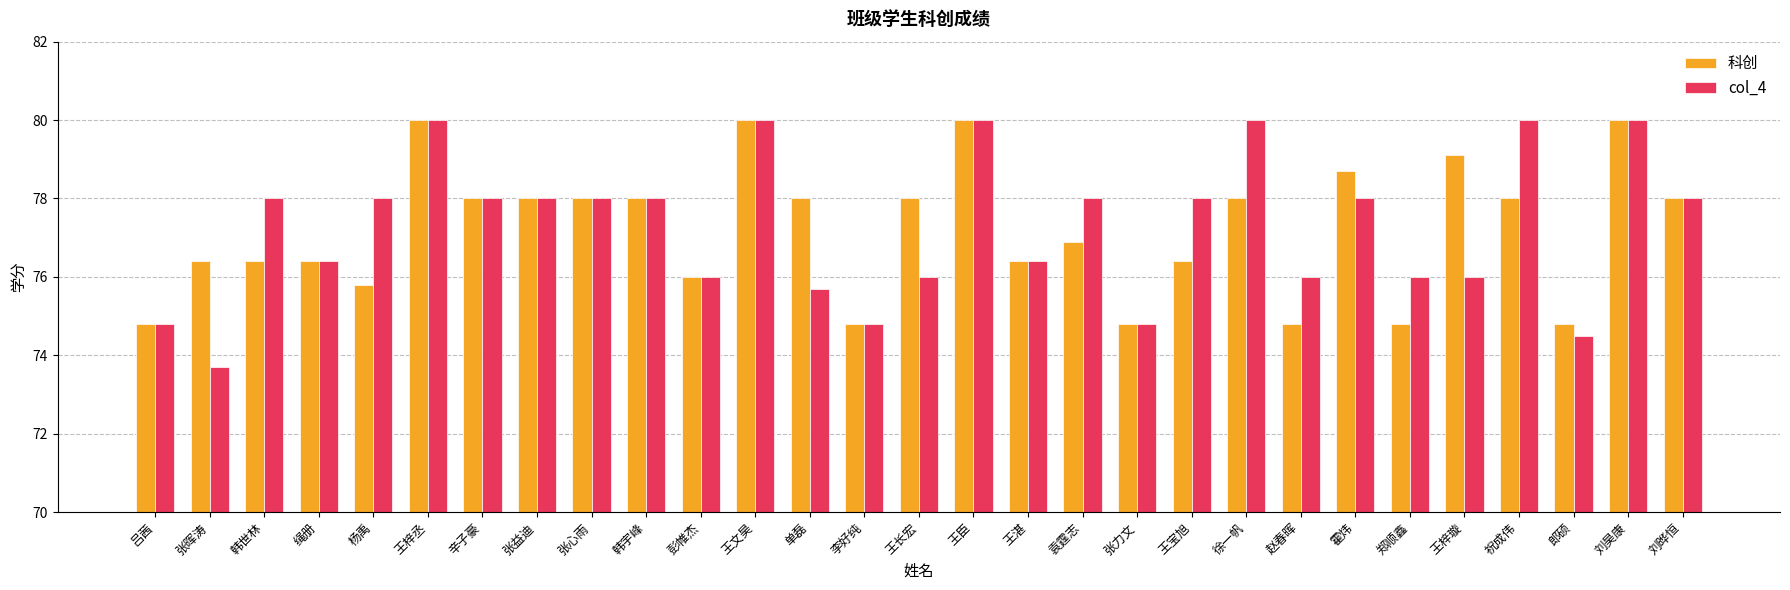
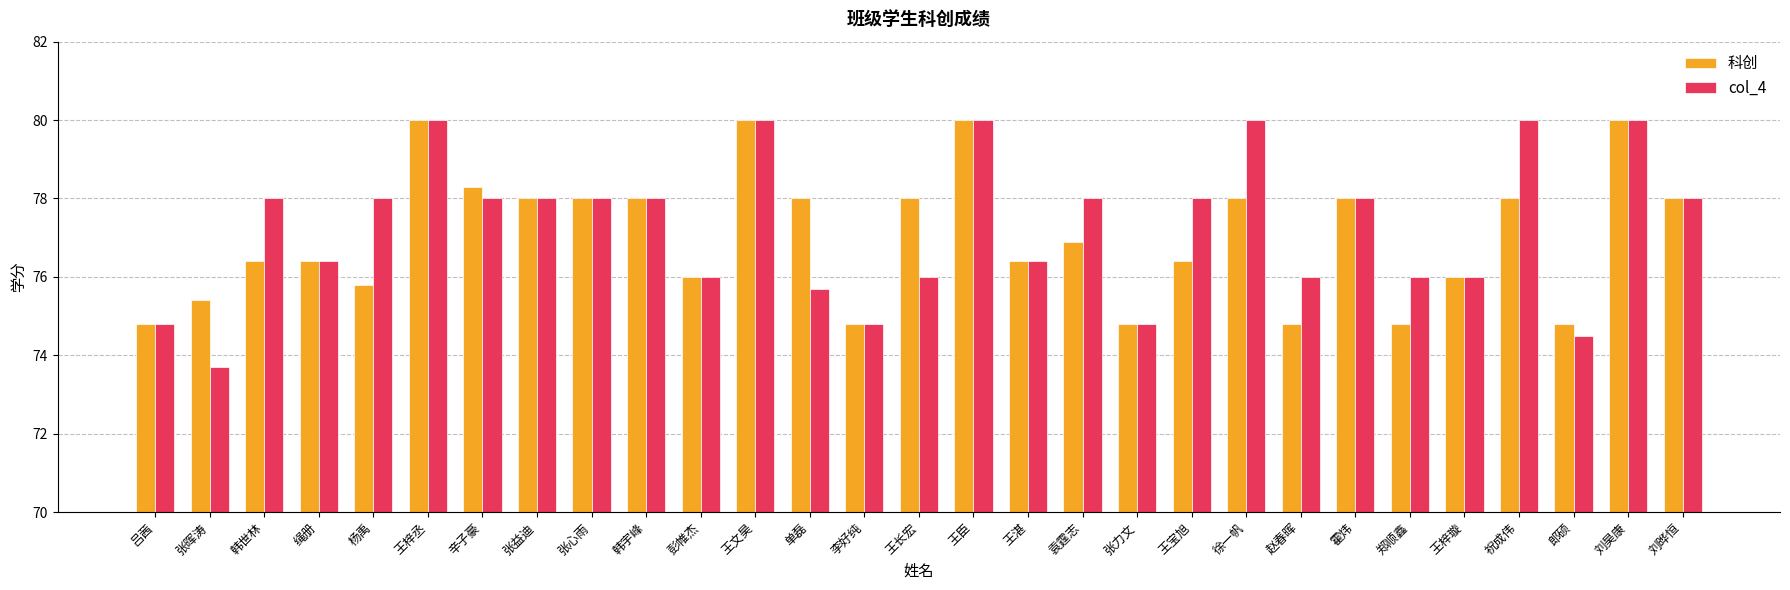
  {
    "科创": {
      "吕茜": 74.8,
-     "张晖涛": 76.4,
+     "张晖涛": 75.4,
      "韩世林": 76.4,
      "绳册": 76.4,
      "杨禹": 75.8,
      "王梓丞": 80.0,
-     "辛子豪": 78.0,
+     "辛子豪": 78.3,
      "张益迪": 78.0,
      "张心雨": 78.0,
      "韩宇峰": 78.0,
      "彭帷杰": 76.0,
      "王文昊": 80.0,
      "单磊": 78.0,
      "李好纯": 74.8,
      "王长宏": 78.0,
      "王臣": 80.0,
      "王湛": 76.4,
      "袁霆志": 76.9,
      "张力文": 74.8,
      "王宝旭": 76.4,
      "徐一帆": 78.0,
      "赵春晖": 74.8,
-     "霍炜": 78.7,
+     "霍炜": 78.0,
      "郑顺鑫": 74.8,
-     "王梓璇": 79.1,
+     "王梓璇": 76.0,
      "祝成伟": 78.0,
      "郎硕": 74.8,
      "刘昊康": 80.0,
      "刘晔恒": 78.0
    },
    "col_4": {
      "吕茜": 74.8,
      "张晖涛": 73.7,
      "韩世林": 78.0,
      "绳册": 76.4,
      "杨禹": 78.0,
      "王梓丞": 80.0,
      "辛子豪": 78.0,
      "张益迪": 78.0,
      "张心雨": 78.0,
      "韩宇峰": 78.0,
      "彭帷杰": 76.0,
      "王文昊": 80.0,
      "单磊": 75.7,
      "李好纯": 74.8,
      "王长宏": 76.0,
      "王臣": 80.0,
      "王湛": 76.4,
      "袁霆志": 78.0,
      "张力文": 74.8,
      "王宝旭": 78.0,
      "徐一帆": 80.0,
      "赵春晖": 76.0,
      "霍炜": 78.0,
      "郑顺鑫": 76.0,
      "王梓璇": 76.0,
      "祝成伟": 80.0,
      "郎硕": 74.5,
      "刘昊康": 80.0,
      "刘晔恒": 78.0
    }
  }
